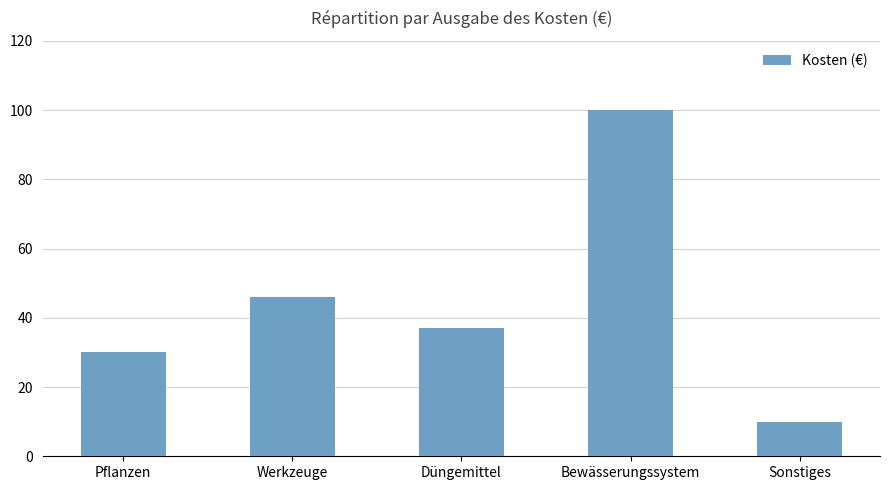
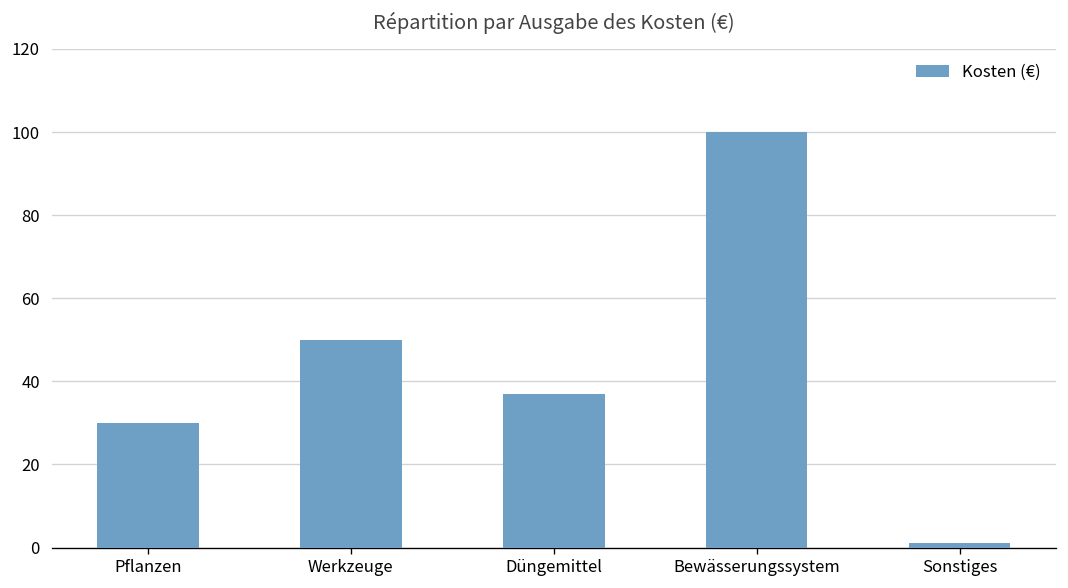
  {
    "Pflanzen": 30,
-   "Werkzeuge": 46,
+   "Werkzeuge": 50,
    "Düngemittel": 37,
    "Bewässerungssystem": 100,
-   "Sonstiges": 10
+   "Sonstiges": 1
  }
